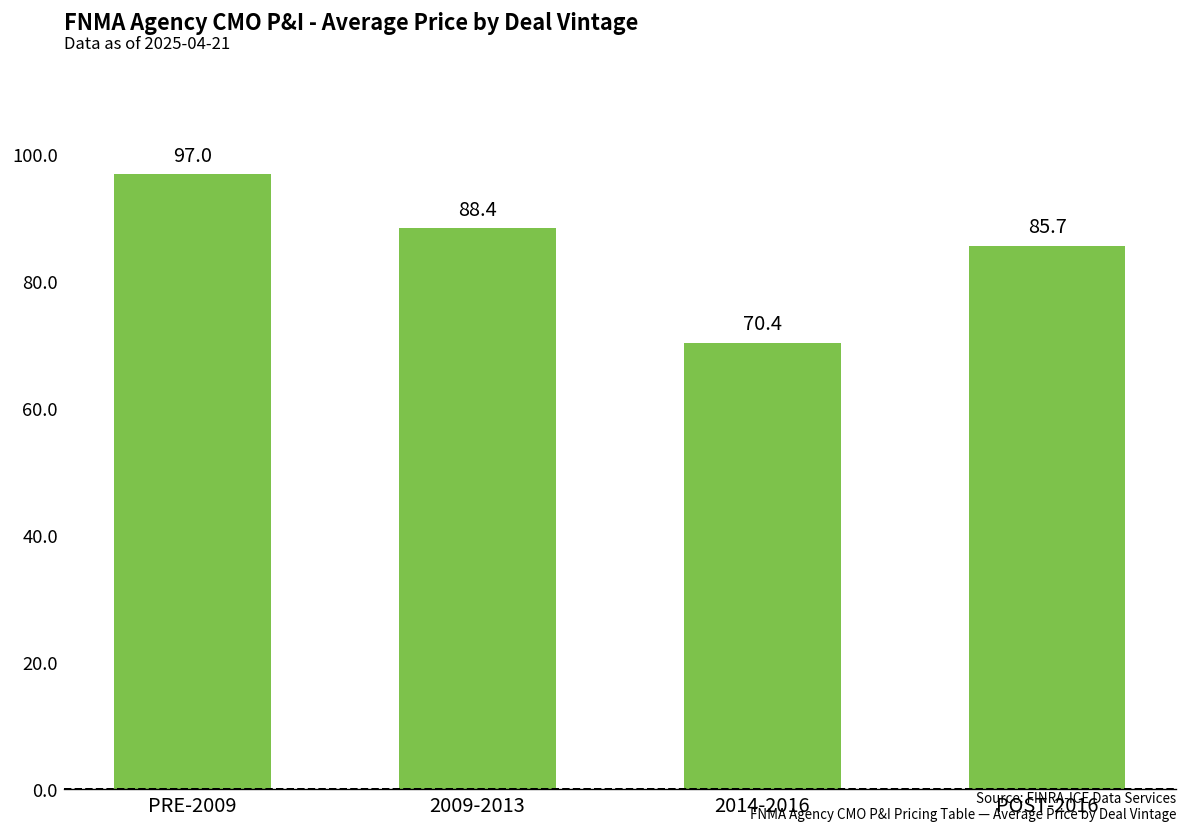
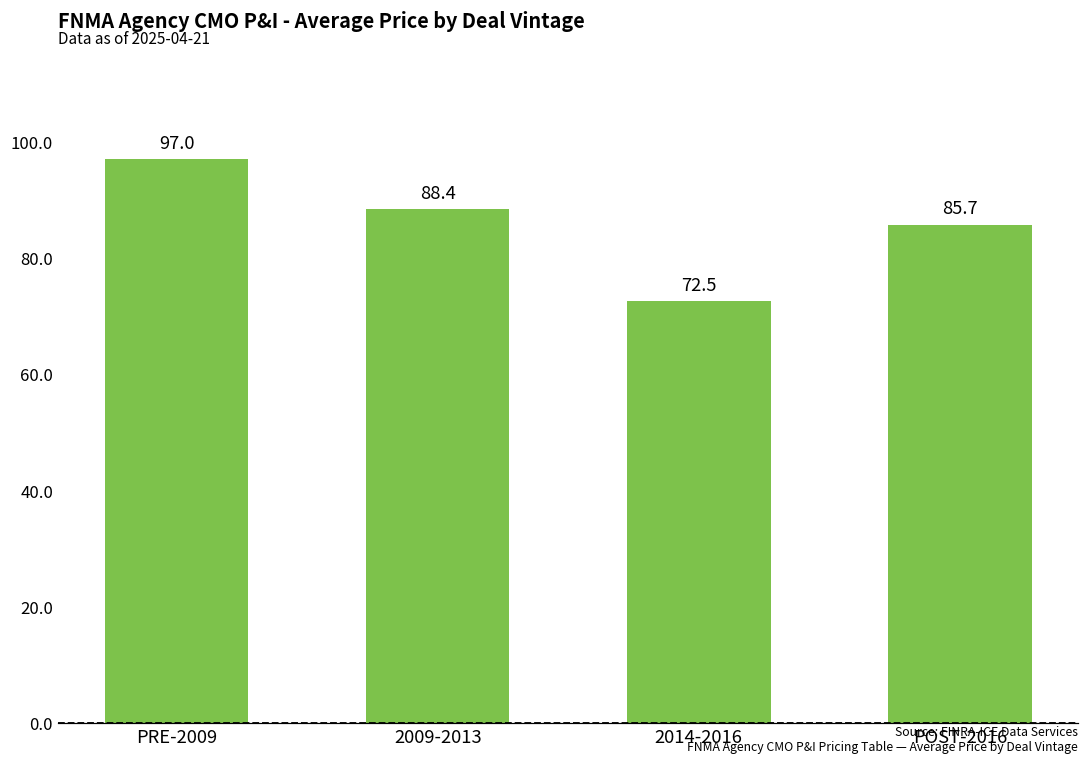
  {
    "PRE-2009": 97.0,
    "2009-2013": 88.4,
-   "2014-2016": 70.4,
+   "2014-2016": 72.5,
    "POST-2016": 85.7
  }
